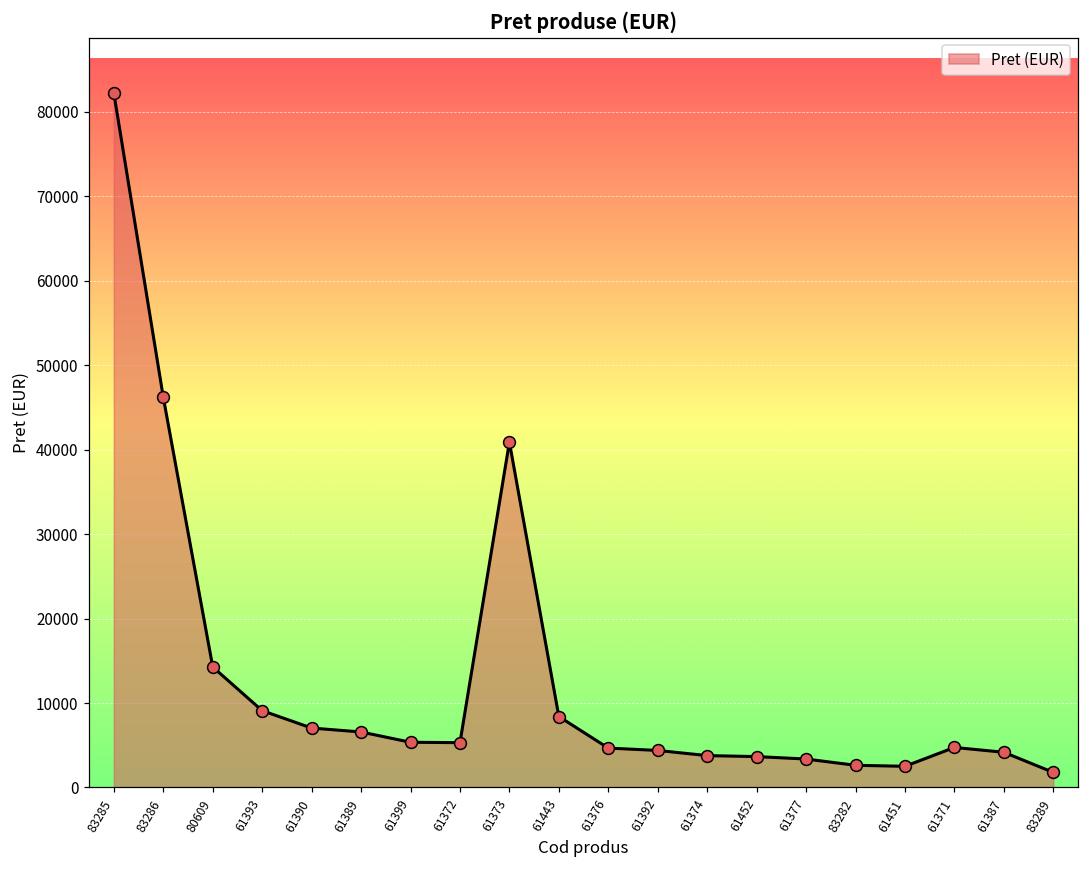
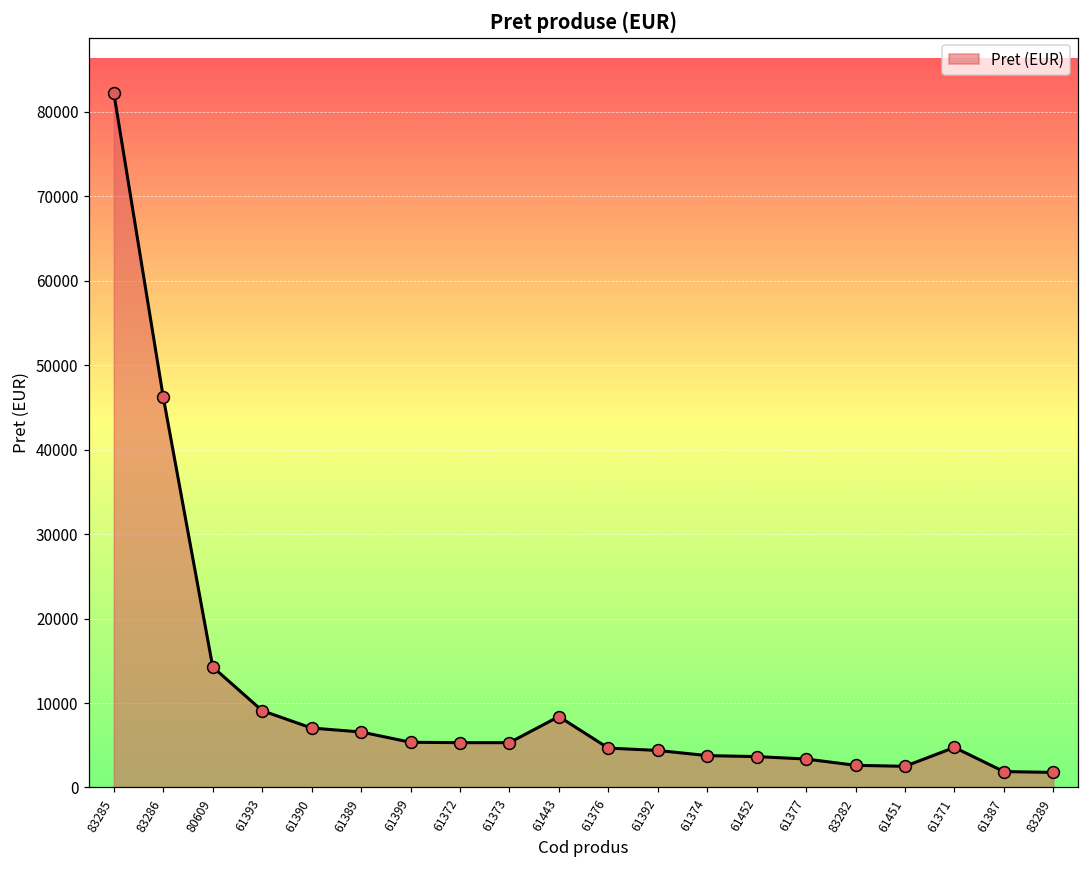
  {
    "83285": 82000,
    "83286": 46000,
    "80609": 14000,
    "61393": 9000,
    "61390": 7000,
    "61389": 7000,
    "61399": 5000,
    "61372": 5000,
-   "61373": 41000,
+   "61373": 5000,
    "61443": 8000,
    "61376": 5000,
    "61392": 4000,
    "61374": 4000,
    "61452": 4000,
    "61377": 3000,
    "83282": 3000,
    "61451": 3000,
    "61371": 5000,
-   "61387": 4000,
+   "61387": 2000,
    "83289": 2000
  }
